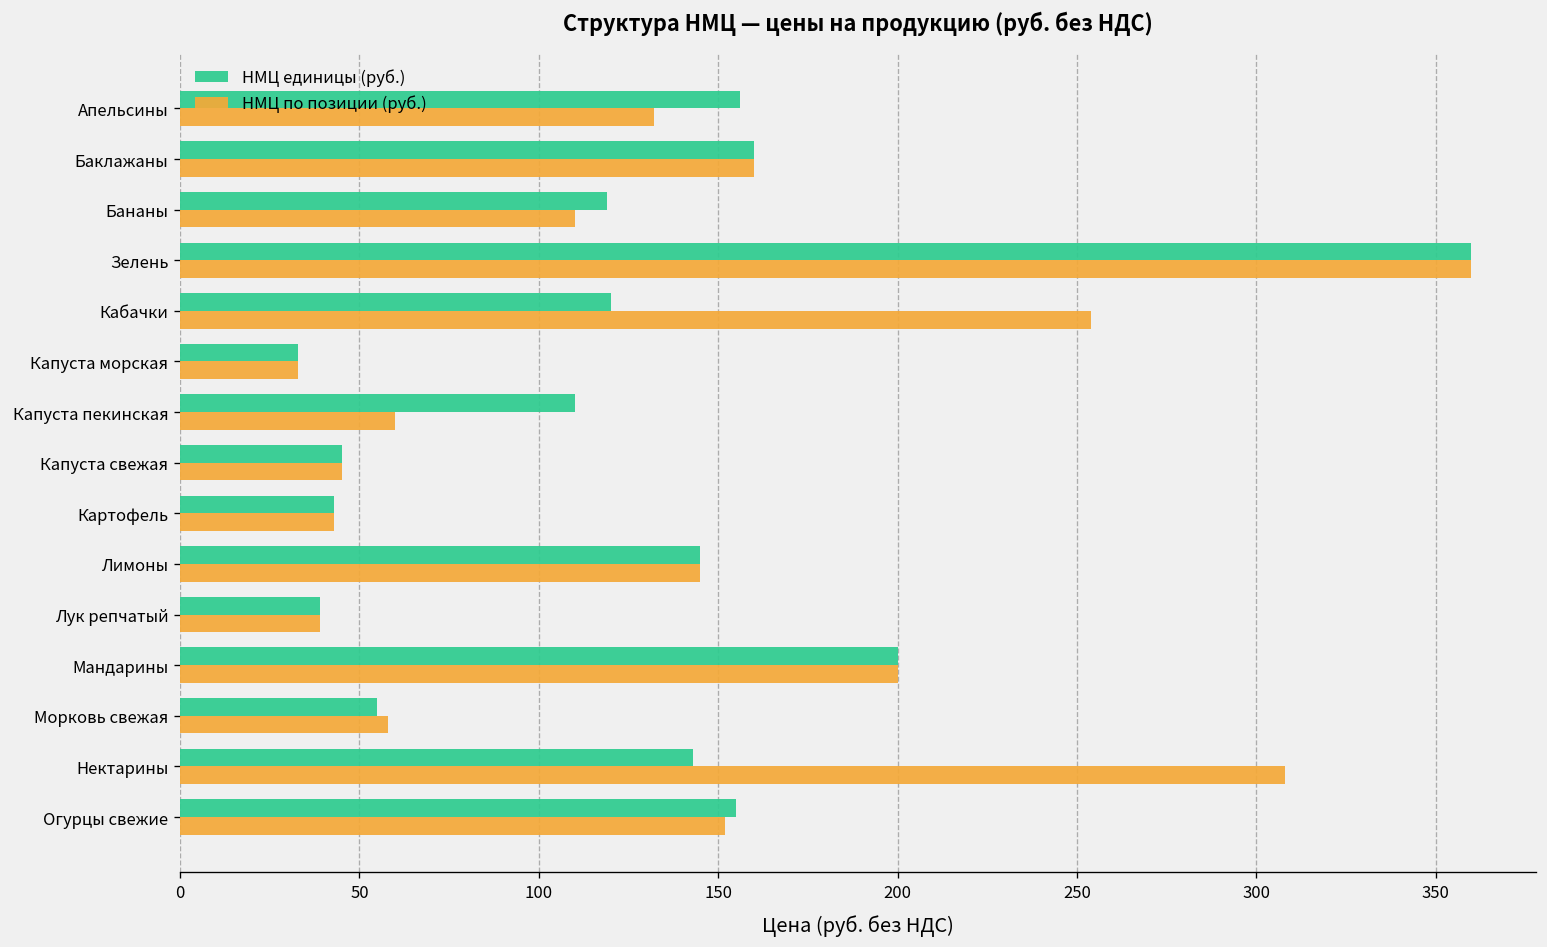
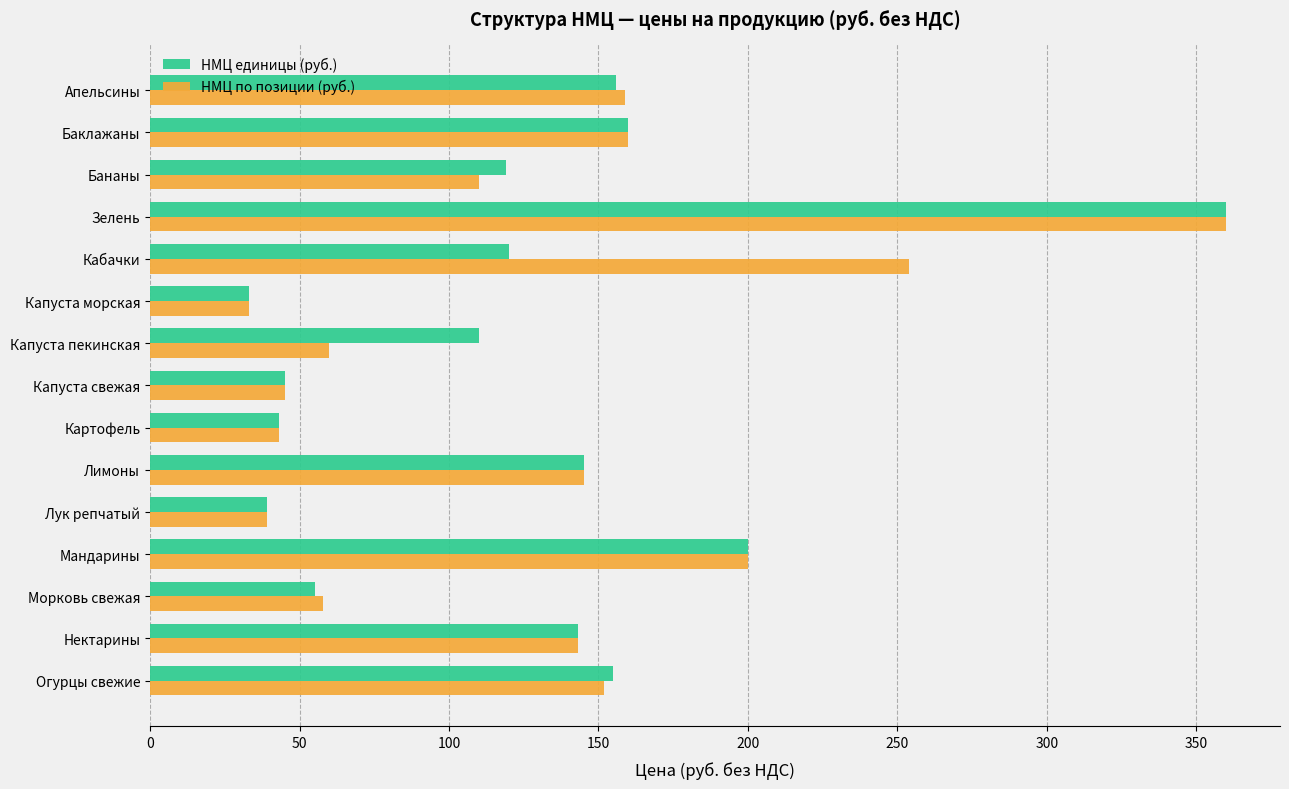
  {
    "НМЦ единицы (руб.)": {
      "Апельсины": 156,
      "Баклажаны": 160,
      "Бананы": 119,
      "Зелень": 360,
      "Кабачки": 120,
      "Капуста морская": 33,
      "Капуста пекинская": 110,
      "Капуста свежая": 45,
      "Картофель": 43,
      "Лимоны": 145,
      "Лук репчатый": 39,
      "Мандарины": 200,
      "Морковь свежая": 55,
      "Нектарины": 143,
      "Огурцы свежие": 155
    },
    "НМЦ по позиции (руб.)": {
-     "Апельсины": 132,
+     "Апельсины": 159,
      "Баклажаны": 160,
      "Бананы": 110,
      "Зелень": 360,
      "Кабачки": 254,
      "Капуста морская": 33,
      "Капуста пекинская": 60,
      "Капуста свежая": 45,
      "Картофель": 43,
      "Лимоны": 145,
      "Лук репчатый": 39,
      "Мандарины": 200,
      "Морковь свежая": 58,
-     "Нектарины": 308,
+     "Нектарины": 143,
      "Огурцы свежие": 152
    }
  }
